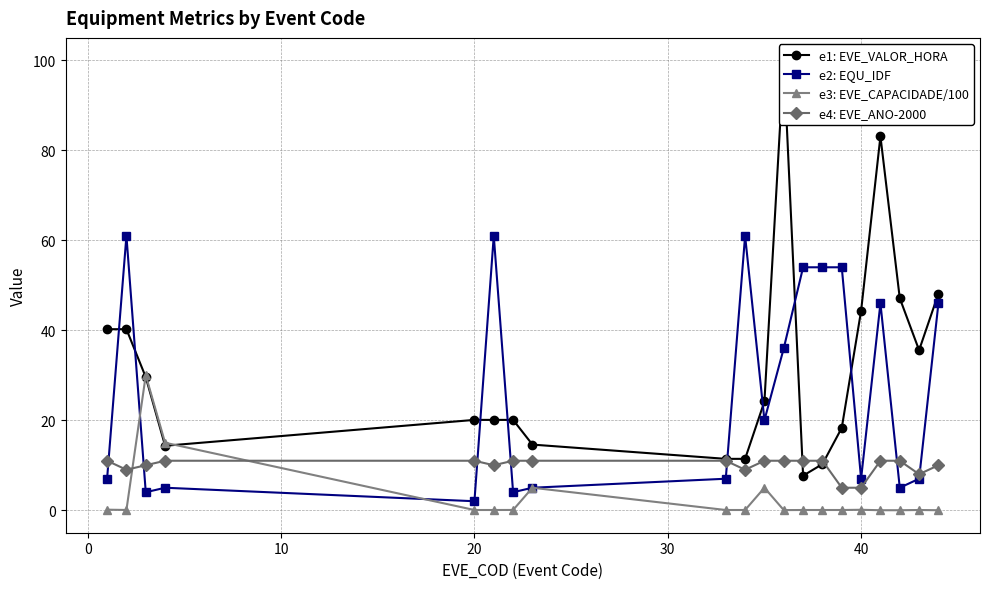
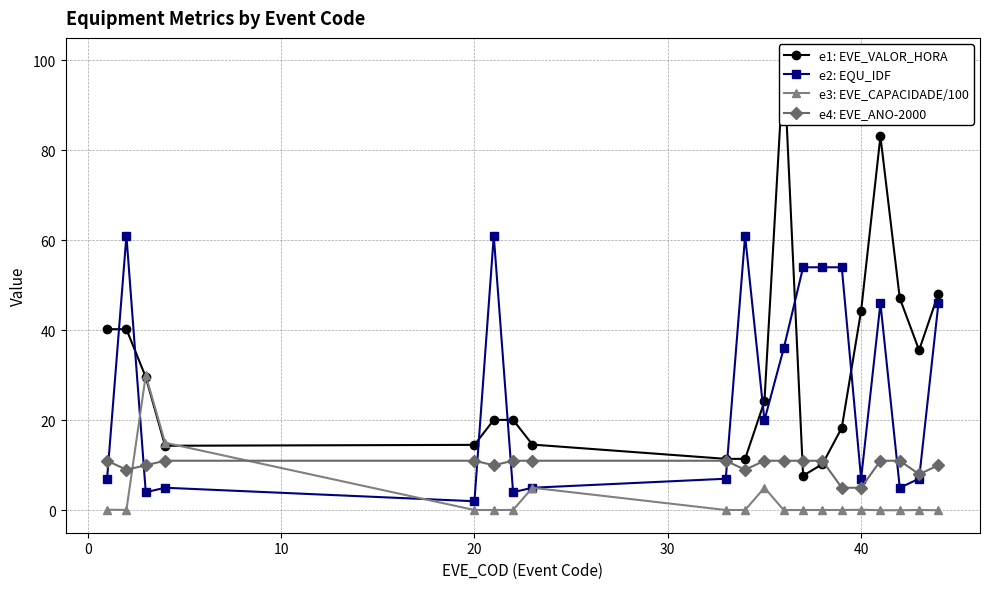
  {
    "e1: EVE_VALOR_HORA": {
-     "20": 20,
+     "20": 15,
      "40": 44
    },
    "e2: EQU_IDF": {
      "20": 2,
      "40": 7
    }
  }
